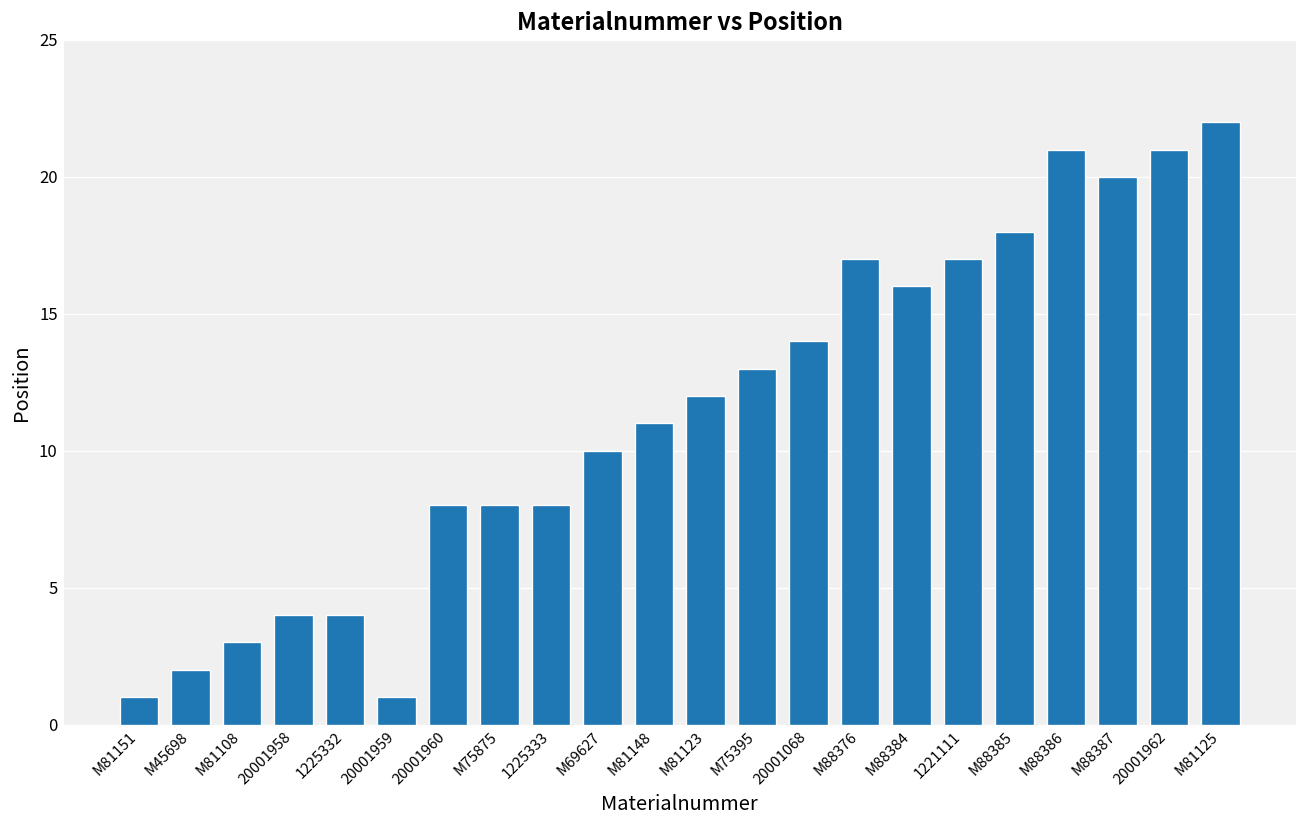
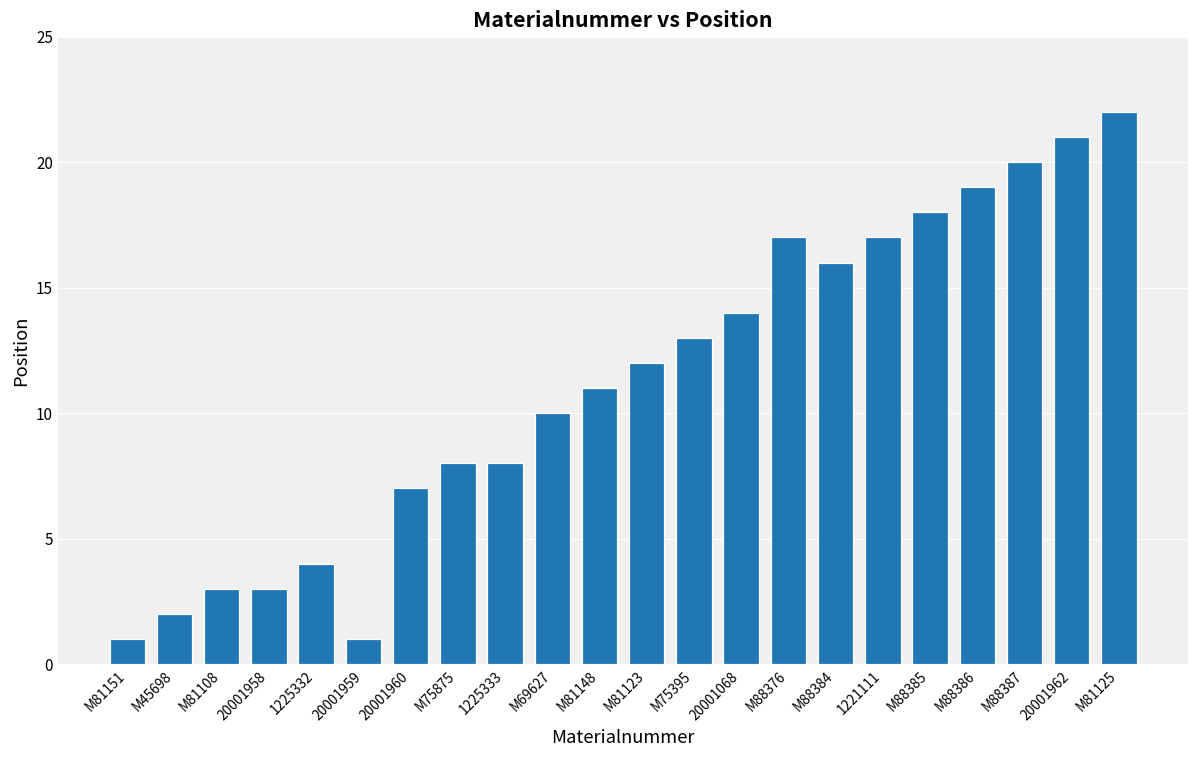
  {
    "M81151": 1,
    "M45698": 2,
    "M81108": 3,
-   "20001958": 4,
+   "20001958": 3,
    "1225332": 4,
    "20001959": 1,
-   "20001960": 8,
+   "20001960": 7,
    "M75875": 8,
    "1225333": 8,
    "M69627": 10,
    "M81148": 11,
    "M81123": 12,
    "M75395": 13,
    "20001068": 14,
    "M88376": 17,
    "M88384": 16,
    "1221111": 17,
    "M88385": 18,
-   "M88386": 21,
+   "M88386": 19,
    "M88387": 20,
    "20001962": 21,
    "M81125": 22
  }
